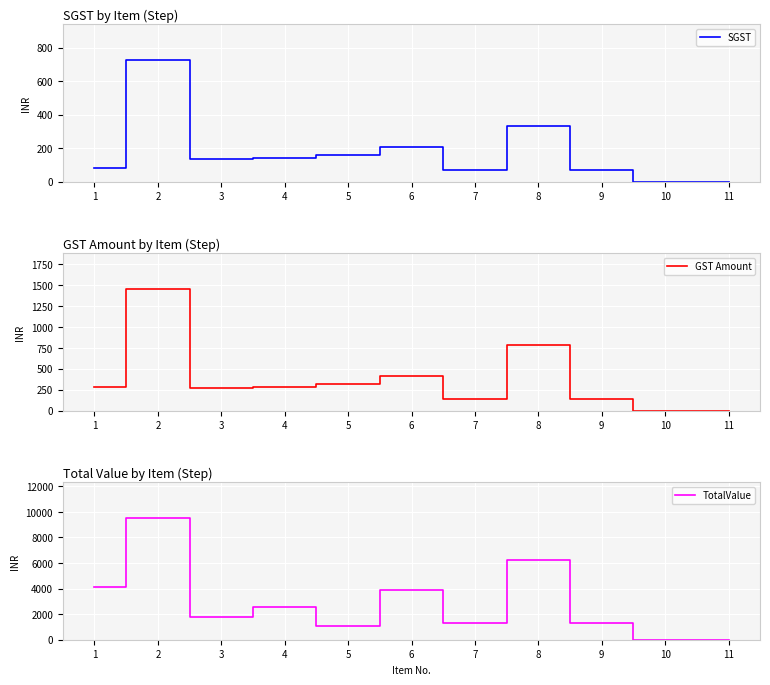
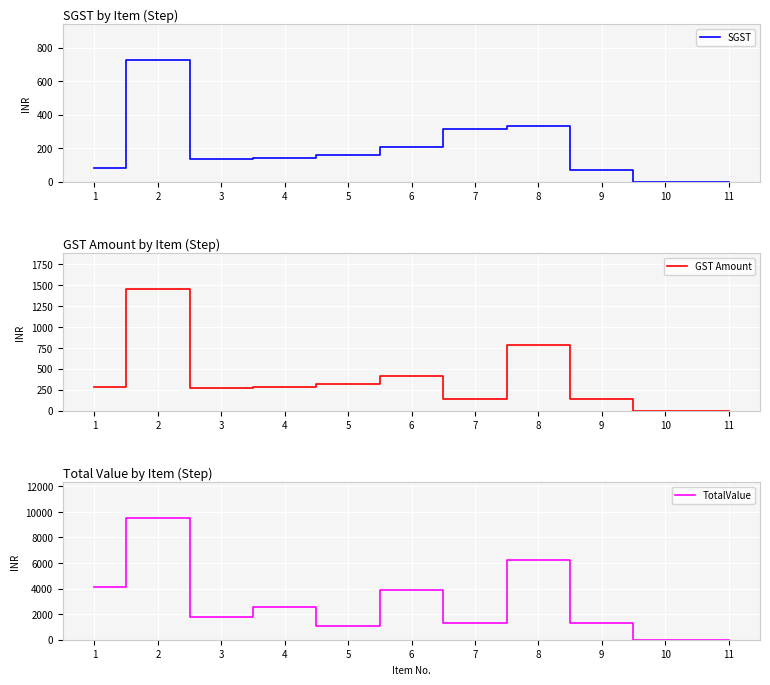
  {
    "SGST by Item (Step)": {
      "1": 80,
      "2": 720,
      "3": 140,
      "4": 140,
      "5": 160,
      "6": 210,
-     "7": 70,
+     "7": 310,
      "8": 330,
      "9": 70,
      "10": 0,
      "11": 0
    },
    "GST Amount by Item (Step)": {
      "1": 300,
      "2": 1400,
      "3": 300,
      "4": 300,
      "5": 300,
      "6": 400,
      "7": 100,
      "8": 800,
      "9": 100,
      "10": 0,
      "11": 0
    },
    "Total Value by Item (Step)": {
      "1": 4100,
      "2": 9500,
      "3": 1800,
      "4": 2600,
      "5": 1100,
      "6": 3900,
      "7": 1300,
      "8": 6200,
      "9": 1300,
      "10": 0,
      "11": 0
    }
  }
